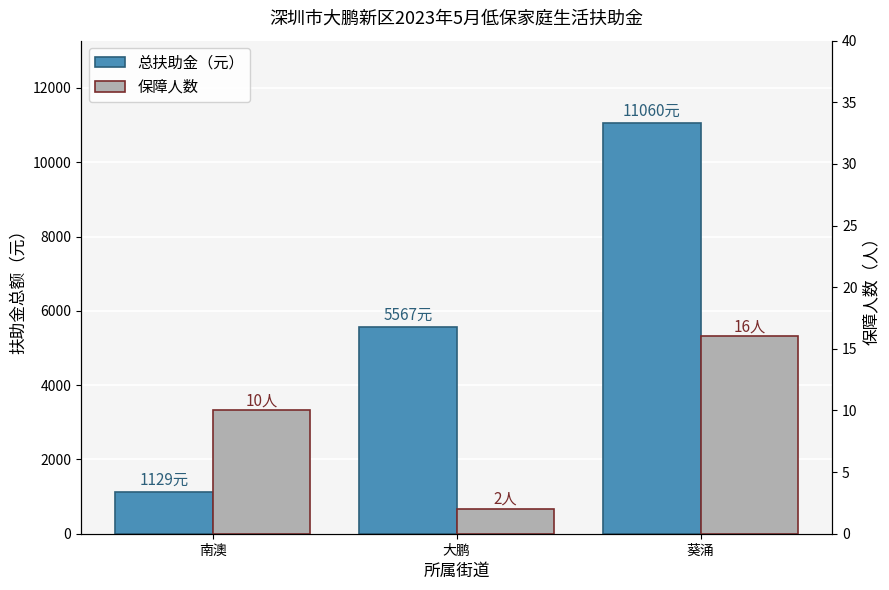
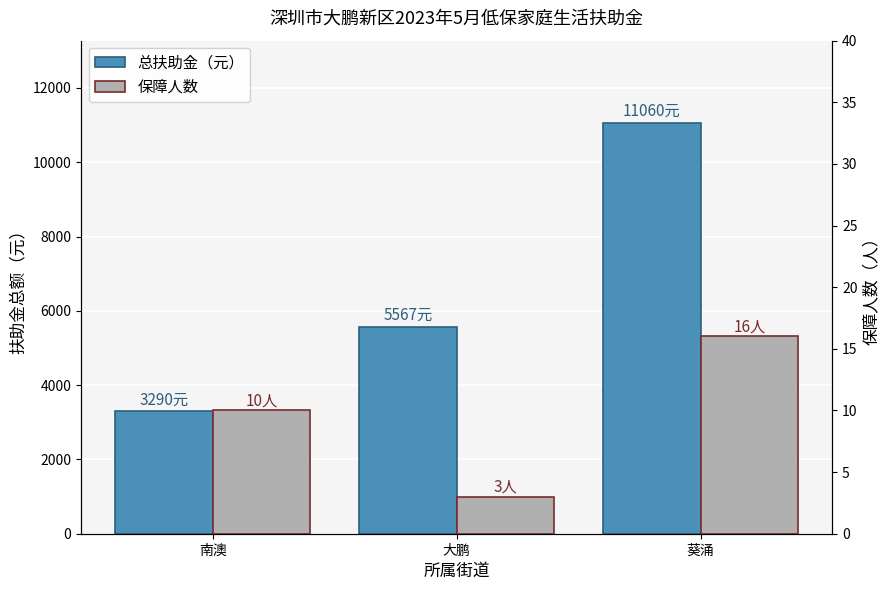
  {
    "总扶助金（元）": {
-     "南澳": "1129元",
+     "南澳": "3290元",
      "大鹏": "5567元",
      "葵涌": "11060元"
    },
    "保障人数": {
      "南澳": "10人",
-     "大鹏": "2人",
+     "大鹏": "3人",
      "葵涌": "16人"
    }
  }
